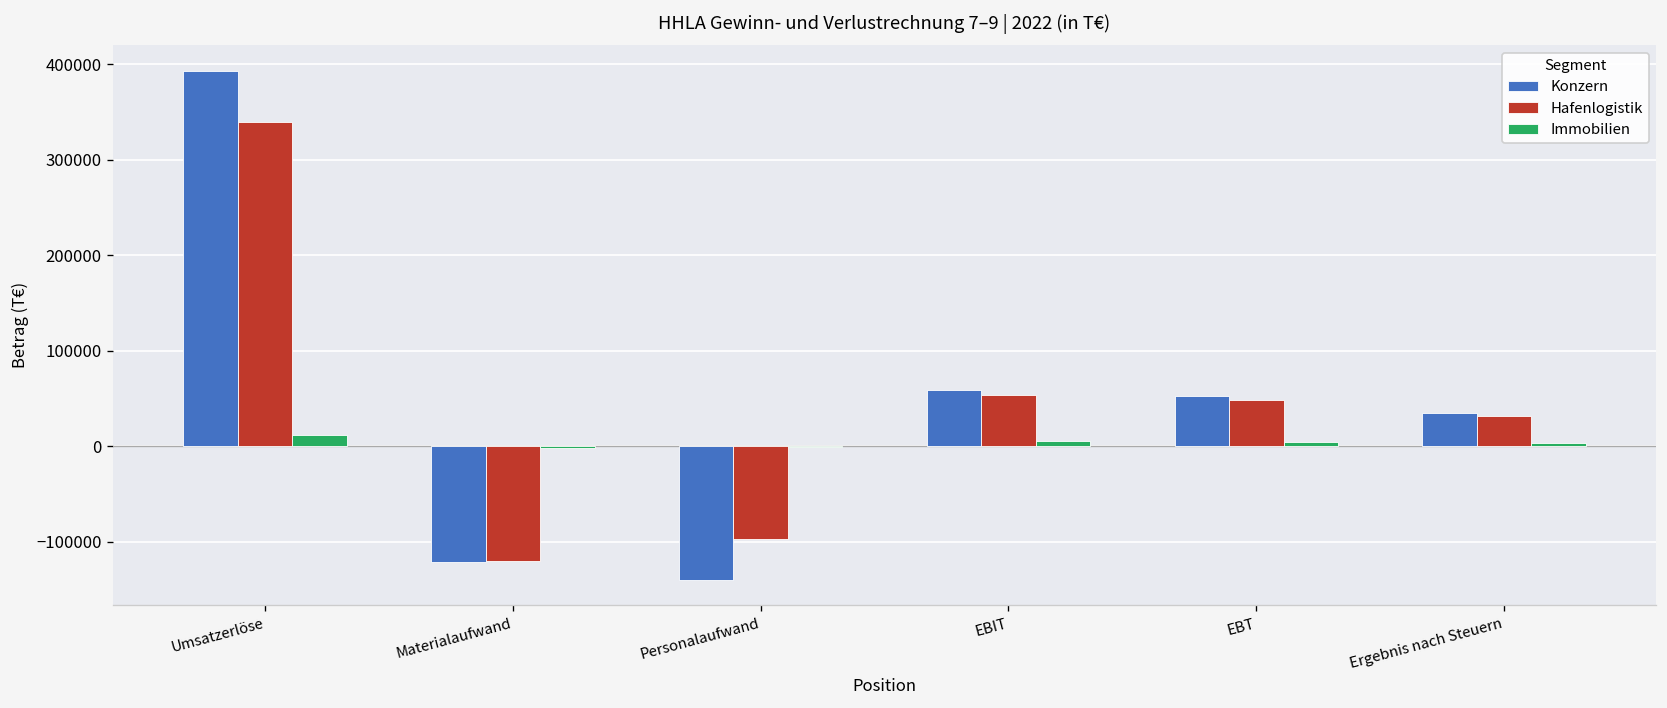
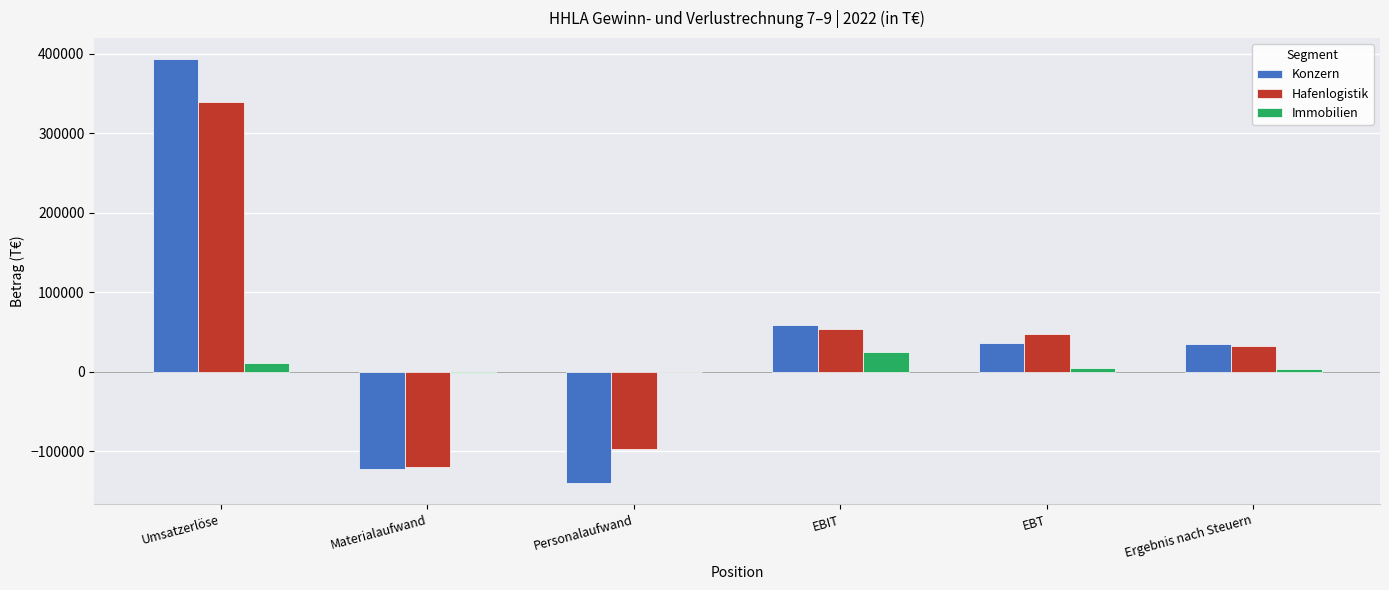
  {
    "Konzern": {
      "Umsatzerlöse": 390000,
      "Materialaufwand": -120000,
      "Personalaufwand": -140000,
      "EBIT": 60000,
-     "EBT": 50000,
+     "EBT": 40000,
      "Ergebnis nach Steuern": 30000
    },
    "Hafenlogistik": {
      "Umsatzerlöse": 340000,
      "Materialaufwand": -120000,
      "Personalaufwand": -100000,
      "EBIT": 50000,
      "EBT": 50000,
      "Ergebnis nach Steuern": 30000
    },
    "Immobilien": {
      "Umsatzerlöse": 10000,
-     "EBIT": 10000,
+     "EBIT": 20000,
      "EBT": 0
    }
  }
